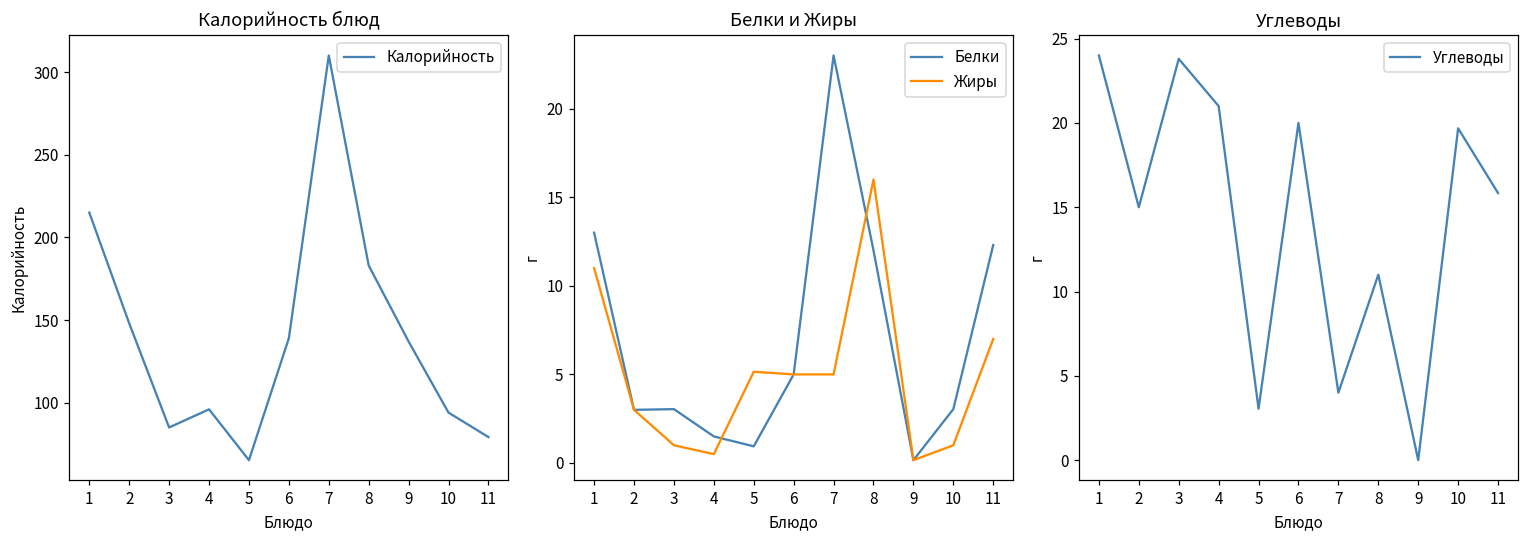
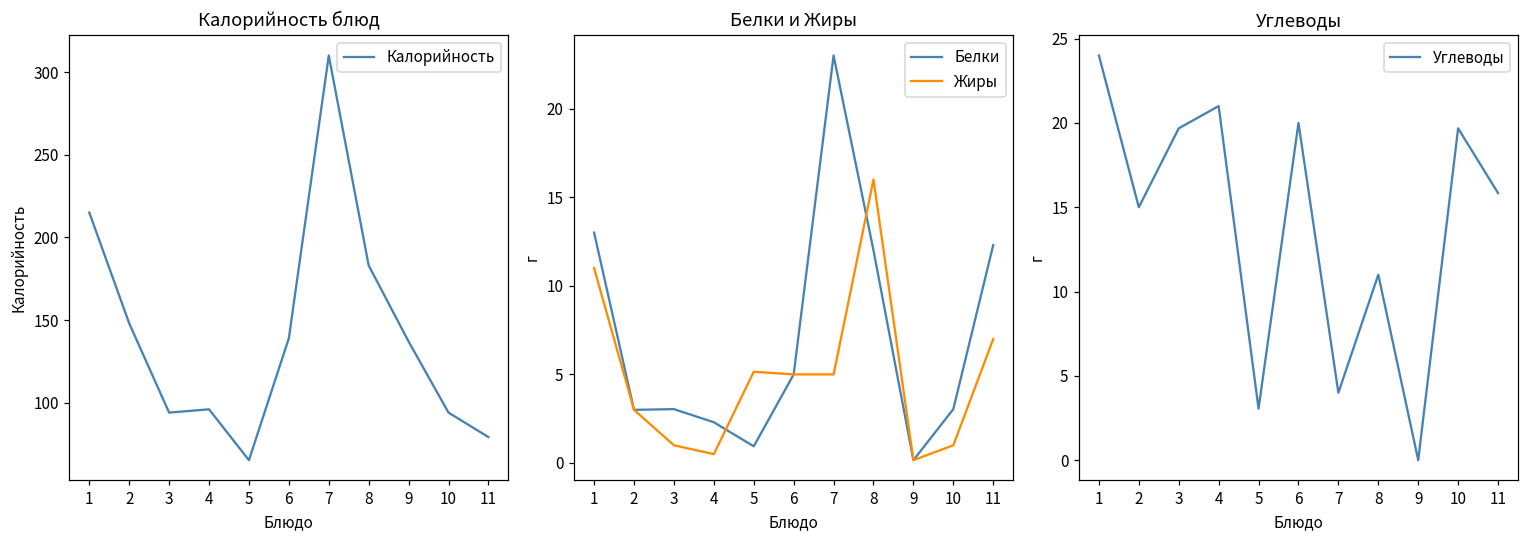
  {
    "Калорийность блюд": {
      "1": 215,
      "2": 148,
-     "3": 85,
+     "3": 94,
      "4": 96,
      "5": 65,
      "6": 139,
      "7": 310,
      "8": 183,
      "9": 137,
      "10": 94,
      "11": 79
    },
    "Белки и Жиры": {
      "Белки": {
        "1": 13.0,
        "3": 3.0,
-       "4": 1.5,
+       "4": 2.3,
        "5": 0.9,
        "7": 23.0,
        "8": 12.0,
        "10": 3.0,
        "11": 12.3
      },
      "Жиры": {
        "1": 11.0,
        "3": 1.0,
        "4": 0.5,
        "5": 5.2,
        "7": 5.0,
        "8": 16.0,
        "10": 1.0,
        "11": 7.0
      }
    },
    "Углеводы": {
      "1": 24.0,
      "2": 15.0,
-     "3": 23.8,
+     "3": 19.7,
      "4": 21.0,
      "5": 3.1,
      "6": 20.0,
      "7": 4.0,
      "8": 11.0,
      "9": 0.0,
      "10": 19.7,
      "11": 15.8
    }
  }
